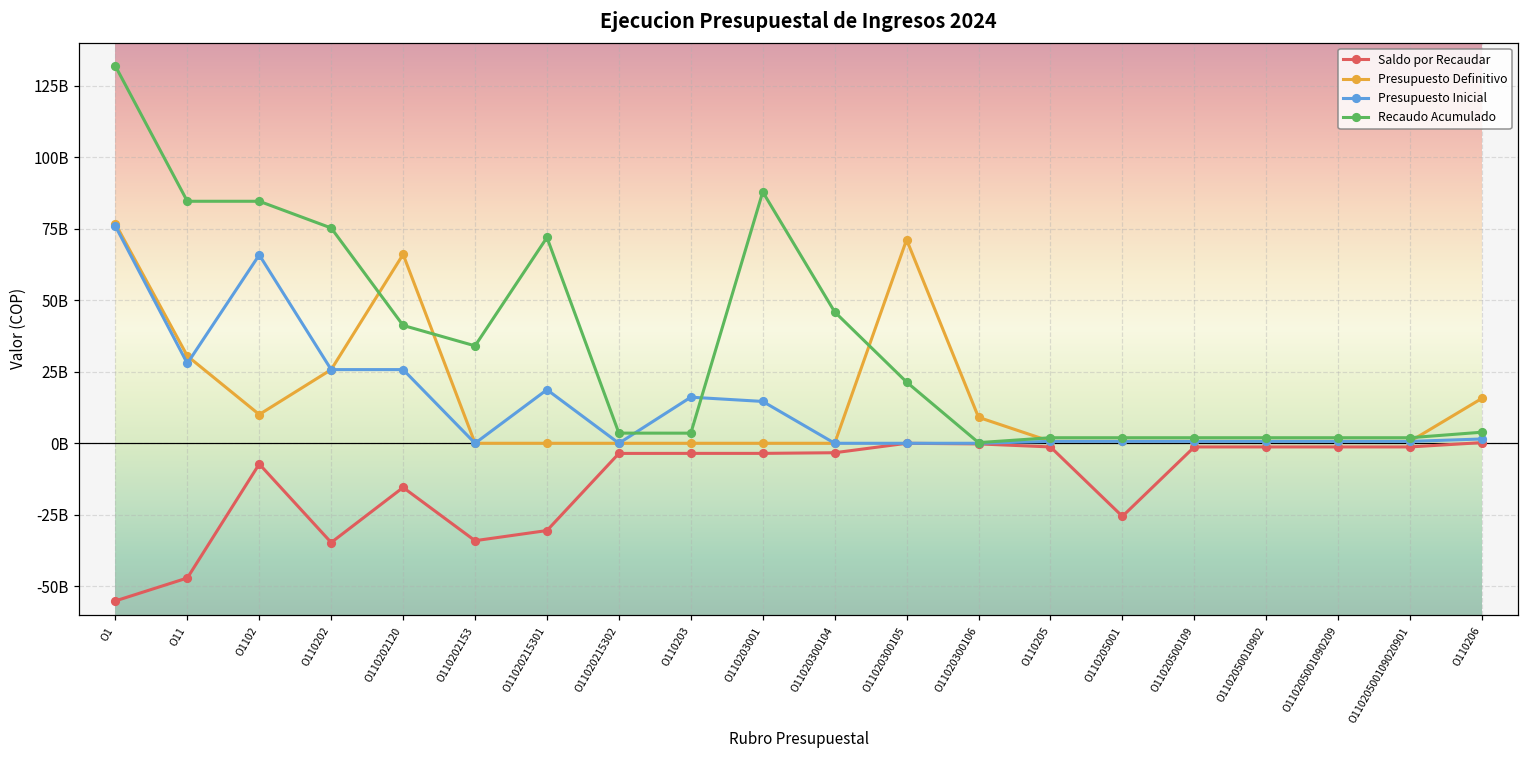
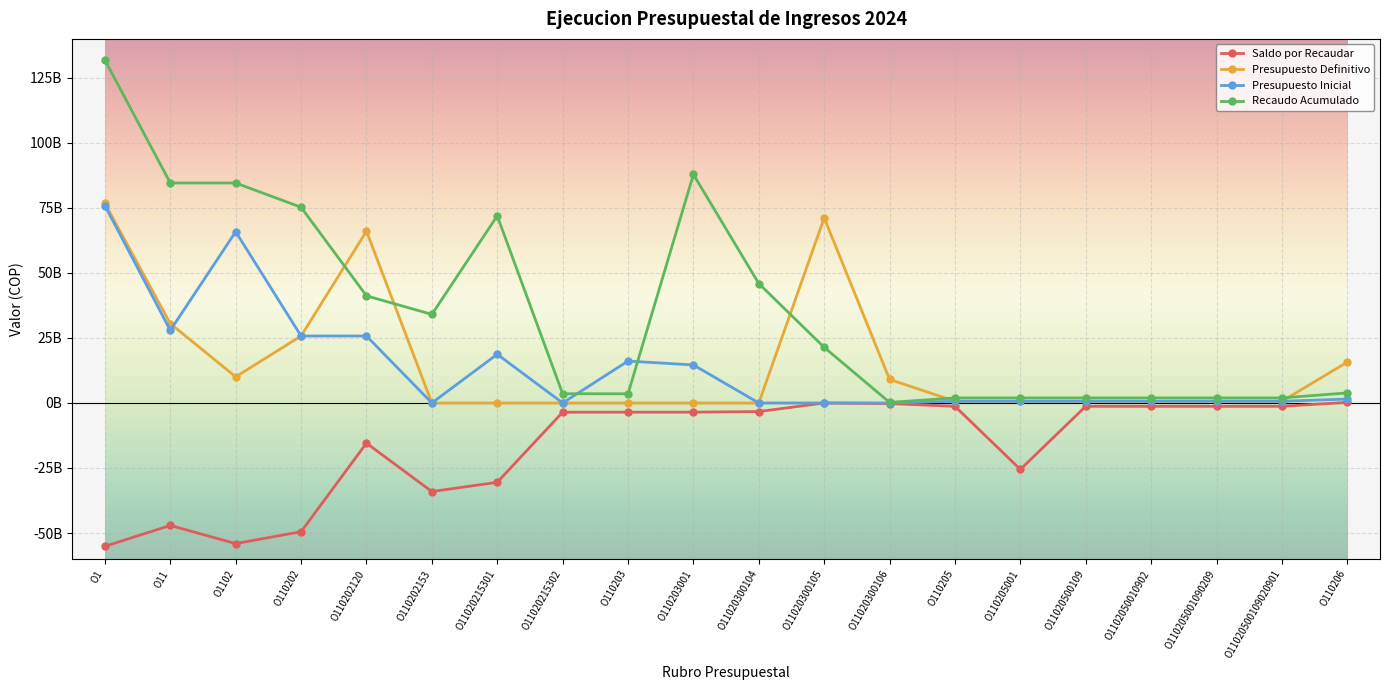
  {
    "Saldo por Recaudar": {
      "O1": -55000000000,
      "O11": -47000000000,
-     "O1102": -7000000000,
-     "O110202": -35000000000,
+     "O1102": -54000000000,
+     "O110202": -50000000000,
      "O110202120": -15000000000,
      "O110202153": -34000000000,
      "O11020215301": -31000000000,
      "O11020215302": -4000000000,
      "O110203": -4000000000,
      "O110203001": -4000000000,
      "O11020300104": -3000000000,
      "O110205": -1000000000,
      "O110205001": -26000000000,
      "O11020500109": -1000000000,
      "O1102050010902": -1000000000,
      "O110205001090209": -1000000000,
      "O11020500109020901": -1000000000,
      "O110206": 0
    },
    "Presupuesto Definitivo": {
      "O11": 31000000000,
      "O1102": 10000000000,
      "O110202120": 66000000000,
      "O11020215301": 0,
      "O110203": 0,
      "O110203001": 0,
      "O11020300105": 71000000000,
      "O11020300106": 9000000000,
      "O110206": 16000000000
    },
    "Presupuesto Inicial": {
      "O11": 28000000000,
      "O1102": 66000000000,
      "O110202120": 26000000000,
      "O11020215301": 19000000000,
      "O110203": 16000000000,
      "O110203001": 15000000000,
      "O110206": 2000000000
    },
    "Recaudo Acumulado": {
      "O1": 132000000000,
      "O11": 85000000000,
      "O1102": 85000000000,
      "O110202": 75000000000,
      "O110202120": 41000000000,
      "O110202153": 34000000000,
      "O11020215301": 72000000000,
      "O11020215302": 4000000000,
      "O110203": 4000000000,
      "O110203001": 88000000000,
      "O11020300104": 46000000000,
      "O11020300105": 21000000000,
      "O110205": 2000000000,
      "O110205001": 2000000000,
      "O11020500109": 2000000000,
      "O1102050010902": 2000000000,
      "O110205001090209": 2000000000,
      "O11020500109020901": 2000000000,
      "O110206": 4000000000
    }
  }
